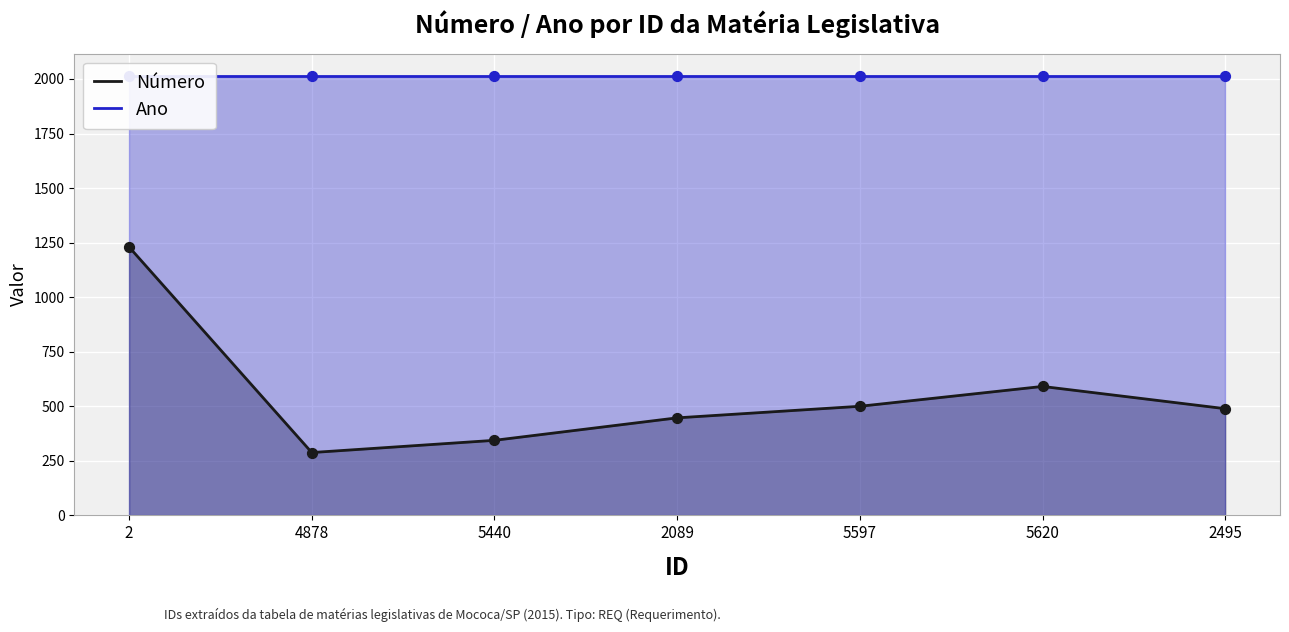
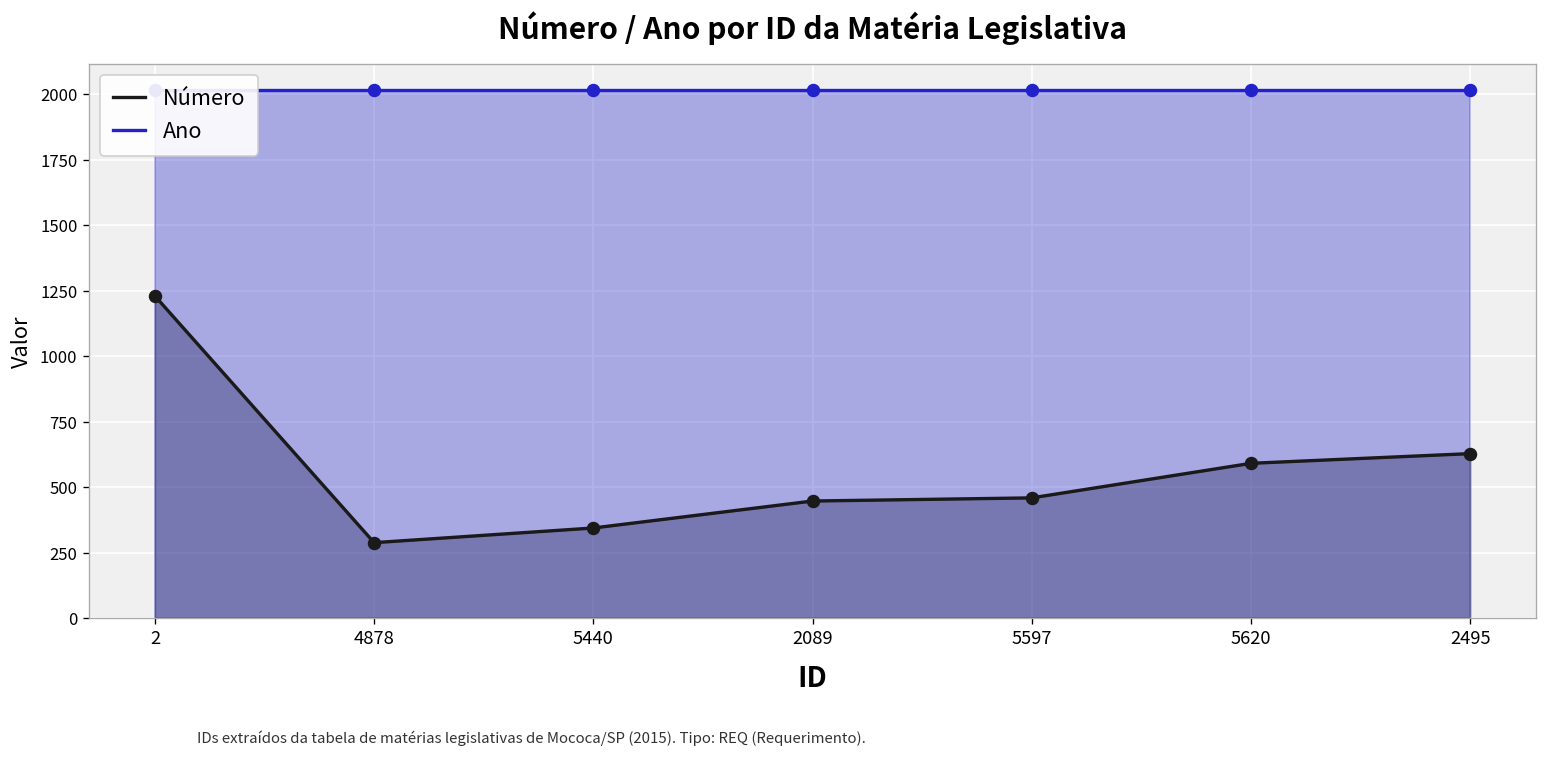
  {
    "Número": {
      "2": 1230,
      "4878": 290,
      "5440": 340,
      "2089": 450,
-     "5597": 500,
+     "5597": 460,
      "5620": 590,
-     "2495": 490
+     "2495": 630
    },
    "Ano": {
      "4878": 2020,
      "5440": 2020,
      "2089": 2020,
      "5597": 2020,
      "5620": 2020,
      "2495": 2020
    }
  }
